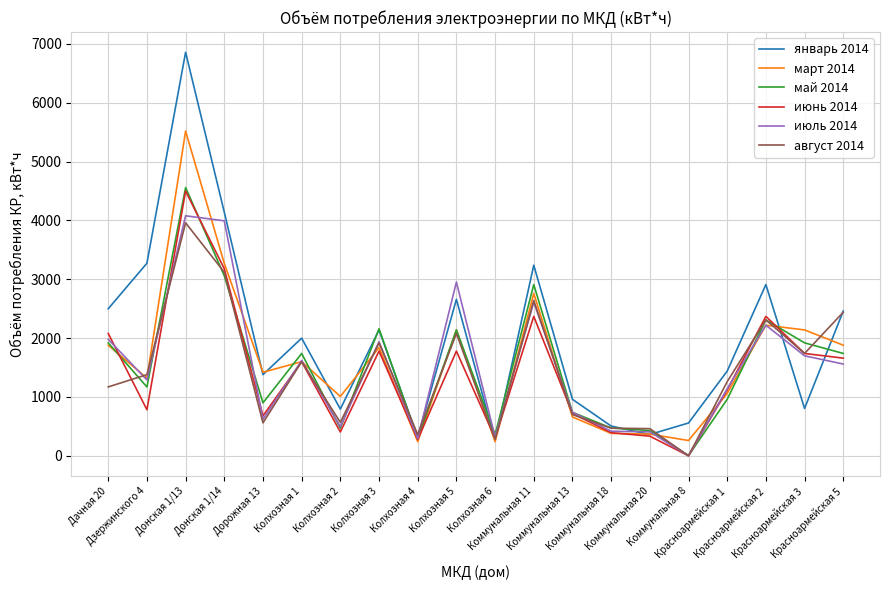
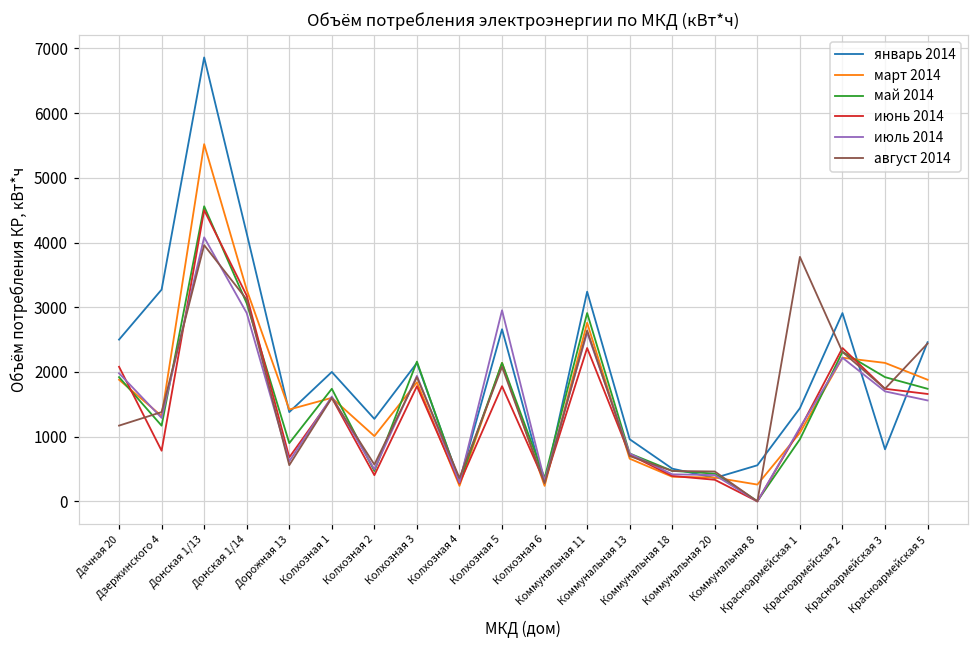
  {
    "январь 2014": {
      "Дачная 20": 2500,
      "Дзержинского 4": 3300,
      "Донская 1/13": 6900,
      "Донская 1/14": 4100,
      "Колхозная 1": 2000,
-     "Колхозная 2": 800,
+     "Колхозная 2": 1300,
      "Колхозная 5": 2700,
      "Коммунальная 11": 3200,
      "Коммунальная 13": 1000,
      "Коммунальная 8": 600,
      "Красноармейская 1": 1400,
      "Красноармейская 2": 2900,
      "Красноармейская 3": 800
    },
    "март 2014": {
      "Донская 1/13": 5500,
      "Донская 1/14": 3300,
      "Колхозная 2": 1000,
      "Колхозная 3": 1800,
      "Коммунальная 11": 2800,
      "Коммунальная 8": 300,
      "Красноармейская 1": 1100,
      "Красноармейская 3": 2100,
      "Красноармейская 5": 1900
    },
    "май 2014": {
      "Дзержинского 4": 1200,
      "Донская 1/13": 4600,
      "Донская 1/14": 3100,
      "Дорожная 13": 900,
      "Колхозная 1": 1700,
      "Коммунальная 11": 2900,
      "Красноармейская 1": 1000,
      "Красноармейская 3": 1900,
      "Красноармейская 5": 1700
    },
    "июнь 2014": {
      "Дачная 20": 2100,
      "Дзержинского 4": 800,
      "Донская 1/13": 4500,
      "Донская 1/14": 3200,
      "Дорожная 13": 700,
      "Колхозная 2": 400,
      "Колхозная 3": 1800,
      "Колхозная 5": 1800,
      "Коммунальная 11": 2400,
      "Красноармейская 2": 2400,
      "Красноармейская 5": 1700
    },
    "июль 2014": {
      "Дачная 20": 2000,
      "Донская 1/13": 4100,
-     "Донская 1/14": 4000,
+     "Донская 1/14": 2900,
      "Дорожная 13": 600,
      "Колхозная 5": 3000,
      "Красноармейская 5": 1600
    },
    "август 2014": {
      "Дачная 20": 1200,
      "Дзержинского 4": 1400,
      "Донская 1/13": 4000,
      "Донская 1/14": 3100,
      "Дорожная 13": 600,
      "Колхозная 2": 600,
      "Колхозная 4": 400,
      "Колхозная 5": 2100,
-     "Красноармейская 1": 1300
+     "Красноармейская 1": 3800
    }
  }
